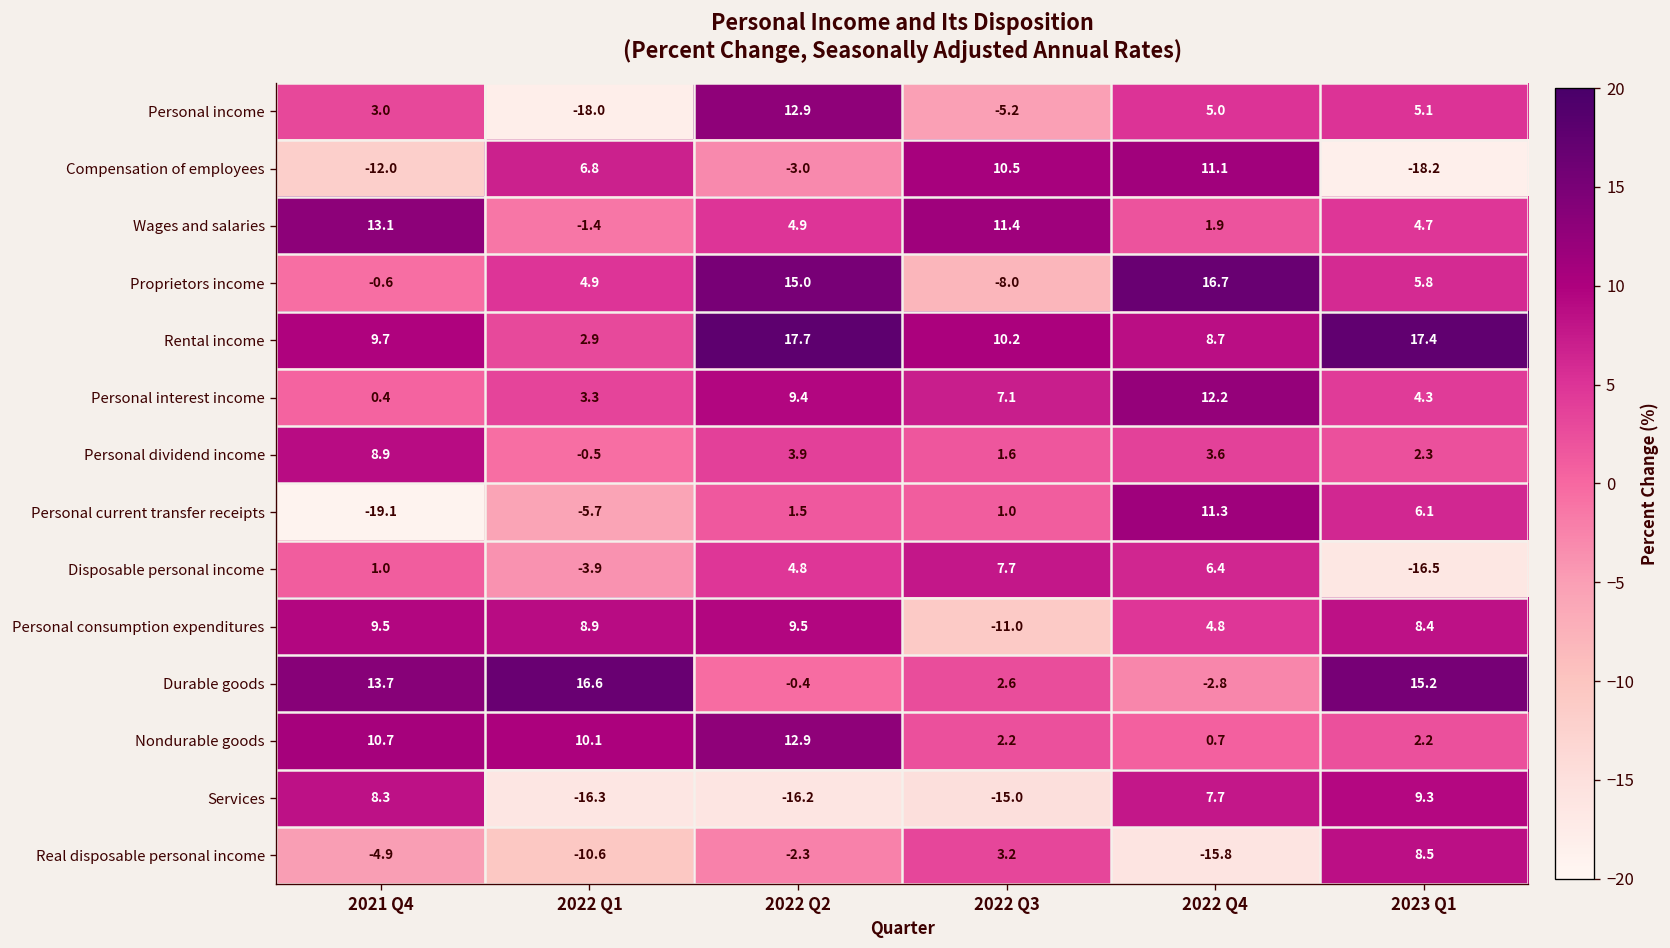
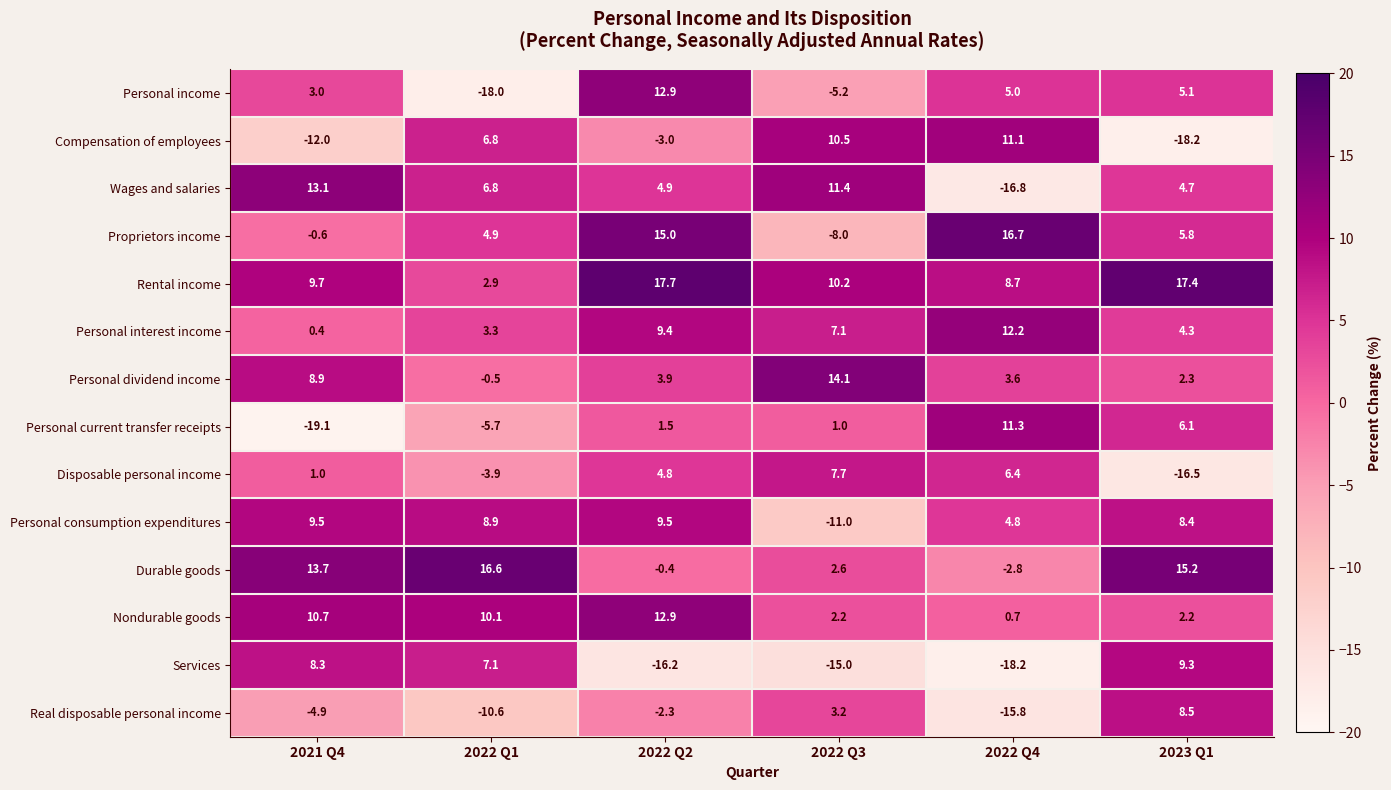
  {
    "Personal income": {
      "2021 Q4": 3.0,
      "2022 Q1": -18.0,
      "2022 Q2": 12.9,
      "2022 Q3": -5.2,
      "2022 Q4": 5.0,
      "2023 Q1": 5.1
    },
    "Compensation of employees": {
      "2021 Q4": -12.0,
      "2022 Q1": 6.8,
      "2022 Q2": -3.0,
      "2022 Q3": 10.5,
      "2022 Q4": 11.1,
      "2023 Q1": -18.2
    },
    "Wages and salaries": {
      "2021 Q4": 13.1,
-     "2022 Q1": -1.4,
+     "2022 Q1": 6.8,
      "2022 Q2": 4.9,
      "2022 Q3": 11.4,
-     "2022 Q4": 1.9,
+     "2022 Q4": -16.8,
      "2023 Q1": 4.7
    },
    "Proprietors income": {
      "2021 Q4": -0.6,
      "2022 Q1": 4.9,
      "2022 Q2": 15.0,
      "2022 Q3": -8.0,
      "2022 Q4": 16.7,
      "2023 Q1": 5.8
    },
    "Rental income": {
      "2021 Q4": 9.7,
      "2022 Q1": 2.9,
      "2022 Q2": 17.7,
      "2022 Q3": 10.2,
      "2022 Q4": 8.7,
      "2023 Q1": 17.4
    },
    "Personal interest income": {
      "2021 Q4": 0.4,
      "2022 Q1": 3.3,
      "2022 Q2": 9.4,
      "2022 Q3": 7.1,
      "2022 Q4": 12.2,
      "2023 Q1": 4.3
    },
    "Personal dividend income": {
      "2021 Q4": 8.9,
      "2022 Q1": -0.5,
      "2022 Q2": 3.9,
-     "2022 Q3": 1.6,
+     "2022 Q3": 14.1,
      "2022 Q4": 3.6,
      "2023 Q1": 2.3
    },
    "Personal current transfer receipts": {
      "2021 Q4": -19.1,
      "2022 Q1": -5.7,
      "2022 Q2": 1.5,
      "2022 Q3": 1.0,
      "2022 Q4": 11.3,
      "2023 Q1": 6.1
    },
    "Disposable personal income": {
      "2021 Q4": 1.0,
      "2022 Q1": -3.9,
      "2022 Q2": 4.8,
      "2022 Q3": 7.7,
      "2022 Q4": 6.4,
      "2023 Q1": -16.5
    },
    "Personal consumption expenditures": {
      "2021 Q4": 9.5,
      "2022 Q1": 8.9,
      "2022 Q2": 9.5,
      "2022 Q3": -11.0,
      "2022 Q4": 4.8,
      "2023 Q1": 8.4
    },
    "Durable goods": {
      "2021 Q4": 13.7,
      "2022 Q1": 16.6,
      "2022 Q2": -0.4,
      "2022 Q3": 2.6,
      "2022 Q4": -2.8,
      "2023 Q1": 15.2
    },
    "Nondurable goods": {
      "2021 Q4": 10.7,
      "2022 Q1": 10.1,
      "2022 Q2": 12.9,
      "2022 Q3": 2.2,
      "2022 Q4": 0.7,
      "2023 Q1": 2.2
    },
    "Services": {
      "2021 Q4": 8.3,
-     "2022 Q1": -16.3,
+     "2022 Q1": 7.1,
      "2022 Q2": -16.2,
      "2022 Q3": -15.0,
-     "2022 Q4": 7.7,
+     "2022 Q4": -18.2,
      "2023 Q1": 9.3
    },
    "Real disposable personal income": {
      "2021 Q4": -4.9,
      "2022 Q1": -10.6,
      "2022 Q2": -2.3,
      "2022 Q3": 3.2,
      "2022 Q4": -15.8,
      "2023 Q1": 8.5
    }
  }
